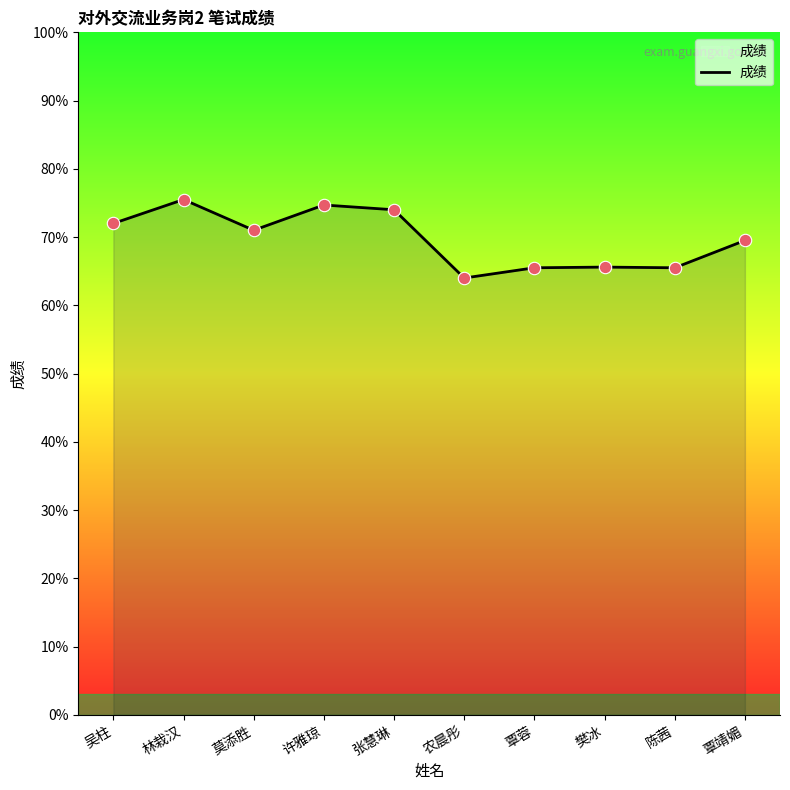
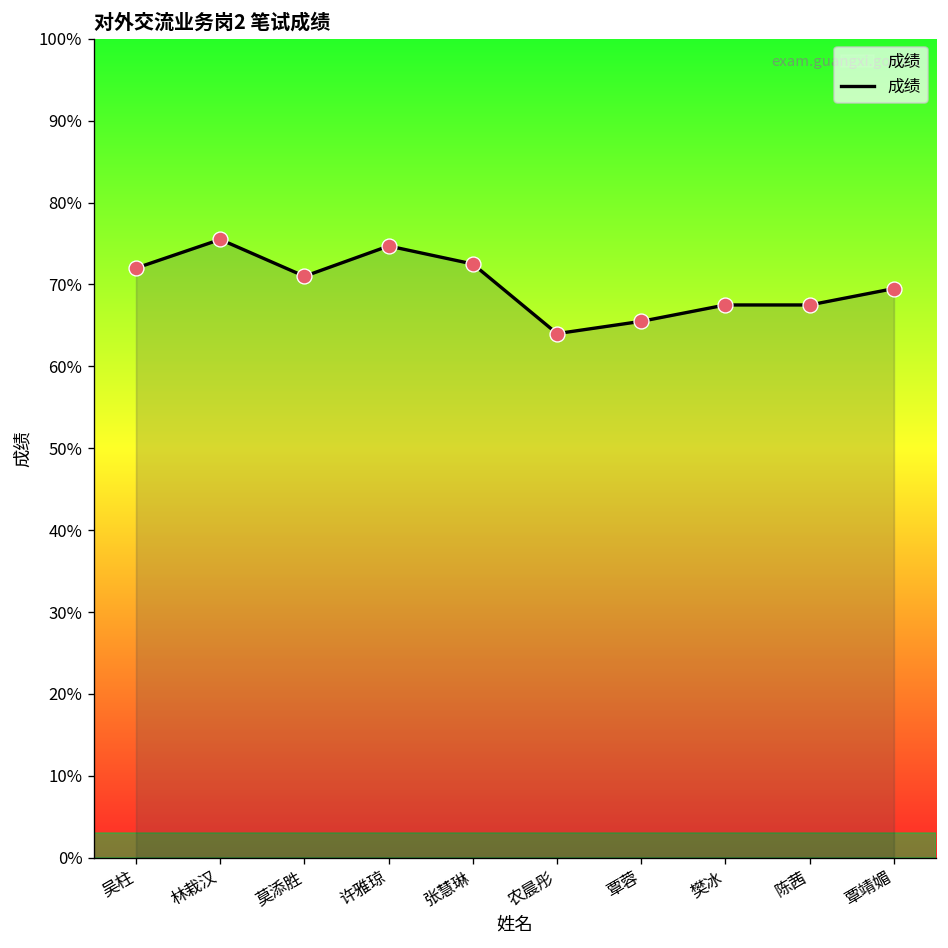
  {
    "吴柱": "72%",
    "林栽汉": "76%",
    "莫添胜": "71%",
    "许雅琼": "75%",
-   "张慧琳": "74%",
+   "张慧琳": "73%",
    "农晨彤": "64%",
    "覃蓉": "66%",
-   "樊冰": "66%",
-   "陈茜": "66%",
+   "樊冰": "68%",
+   "陈茜": "68%",
    "覃靖媚": "70%"
  }
